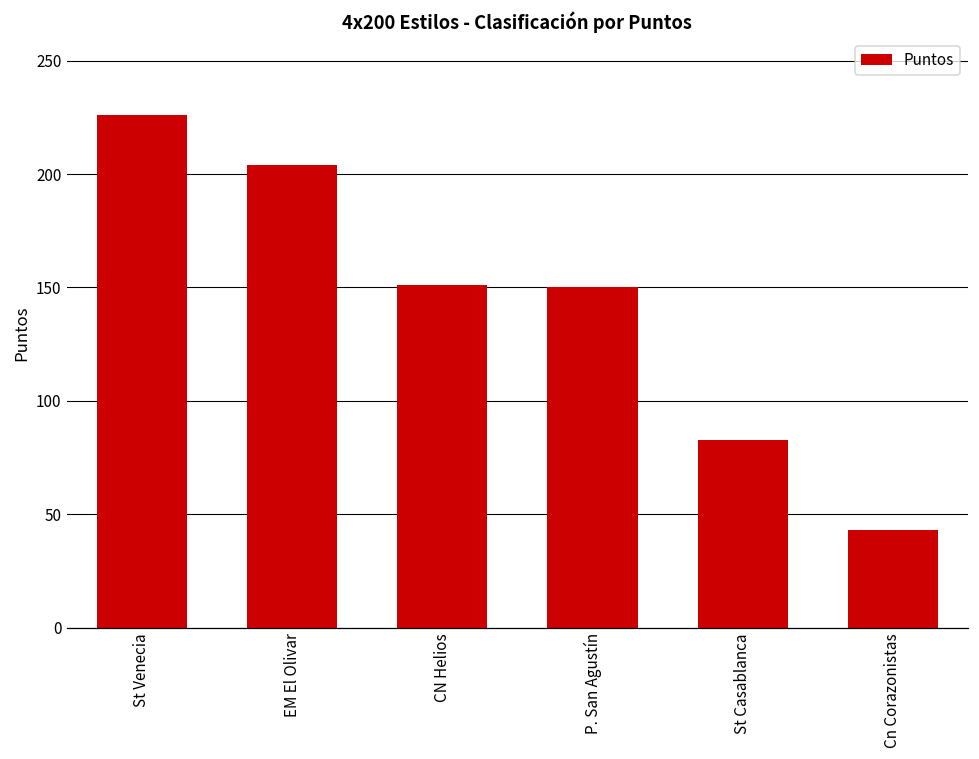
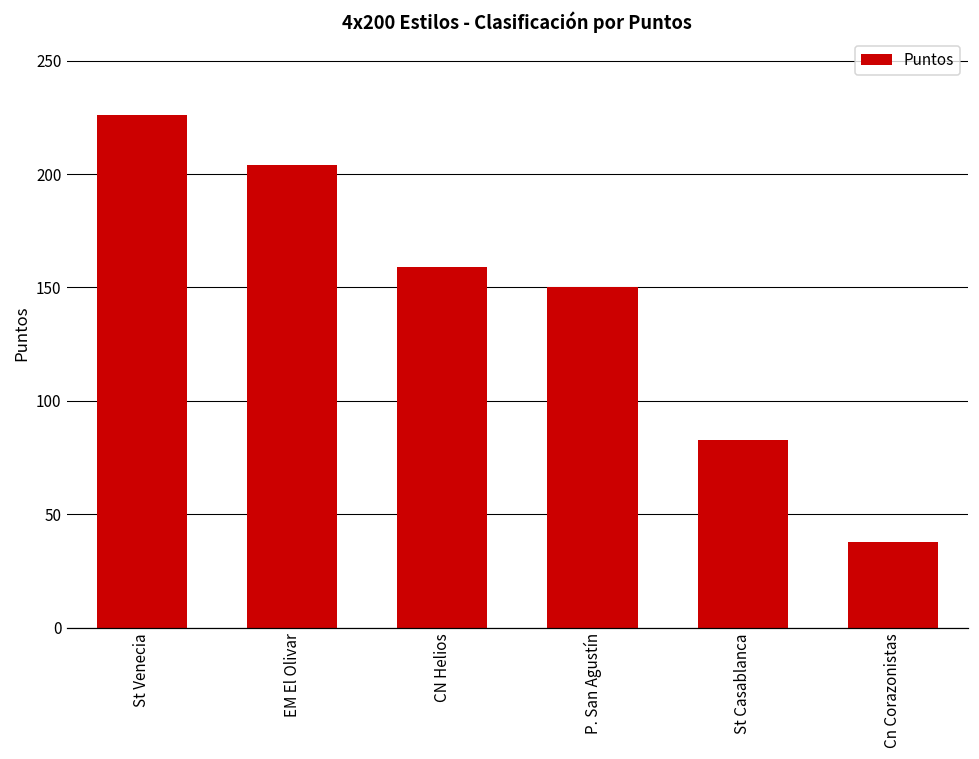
  {
    "St Venecia": 226,
    "EM El Olivar": 204,
-   "CN Helios": 151,
+   "CN Helios": 159,
    "P. San Agustín": 150,
    "St Casablanca": 83,
-   "Cn Corazonistas": 43
+   "Cn Corazonistas": 38
  }
